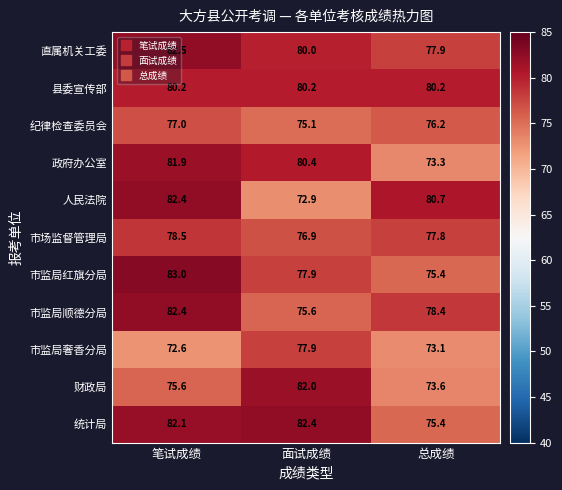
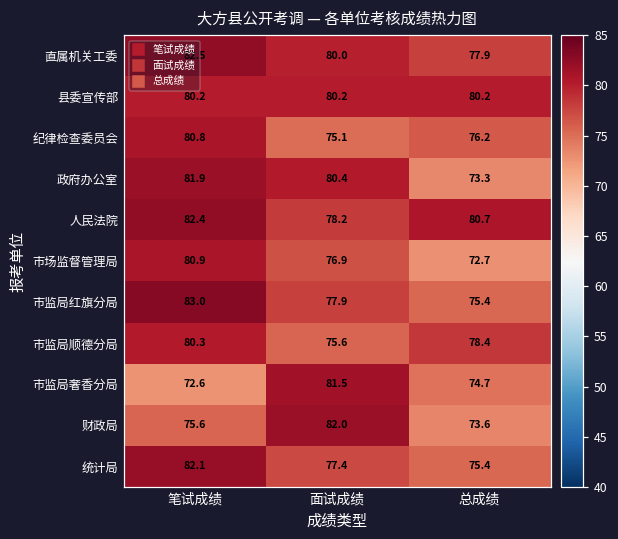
  {
    "直属机关工委": {
      "面试成绩": 80.0,
      "总成绩": 77.9
    },
    "县委宣传部": {
      "面试成绩": 80.2,
      "总成绩": 80.2
    },
    "纪律检查委员会": {
-     "笔试成绩": 77.0,
+     "笔试成绩": 80.8,
      "面试成绩": 75.1,
      "总成绩": 76.2
    },
    "政府办公室": {
      "笔试成绩": 81.9,
      "面试成绩": 80.4,
      "总成绩": 73.3
    },
    "人民法院": {
      "笔试成绩": 82.4,
-     "面试成绩": 72.9,
+     "面试成绩": 78.2,
      "总成绩": 80.7
    },
    "市场监督管理局": {
-     "笔试成绩": 78.5,
+     "笔试成绩": 80.9,
      "面试成绩": 76.9,
-     "总成绩": 77.8
+     "总成绩": 72.7
    },
    "市监局红旗分局": {
      "笔试成绩": 83.0,
      "面试成绩": 77.9,
      "总成绩": 75.4
    },
    "市监局顺德分局": {
-     "笔试成绩": 82.4,
+     "笔试成绩": 80.3,
      "面试成绩": 75.6,
      "总成绩": 78.4
    },
    "市监局奢香分局": {
      "笔试成绩": 72.6,
-     "面试成绩": 77.9,
-     "总成绩": 73.1
+     "面试成绩": 81.5,
+     "总成绩": 74.7
    },
    "财政局": {
      "笔试成绩": 75.6,
      "面试成绩": 82.0,
      "总成绩": 73.6
    },
    "统计局": {
      "笔试成绩": 82.1,
-     "面试成绩": 82.4,
+     "面试成绩": 77.4,
      "总成绩": 75.4
    }
  }
